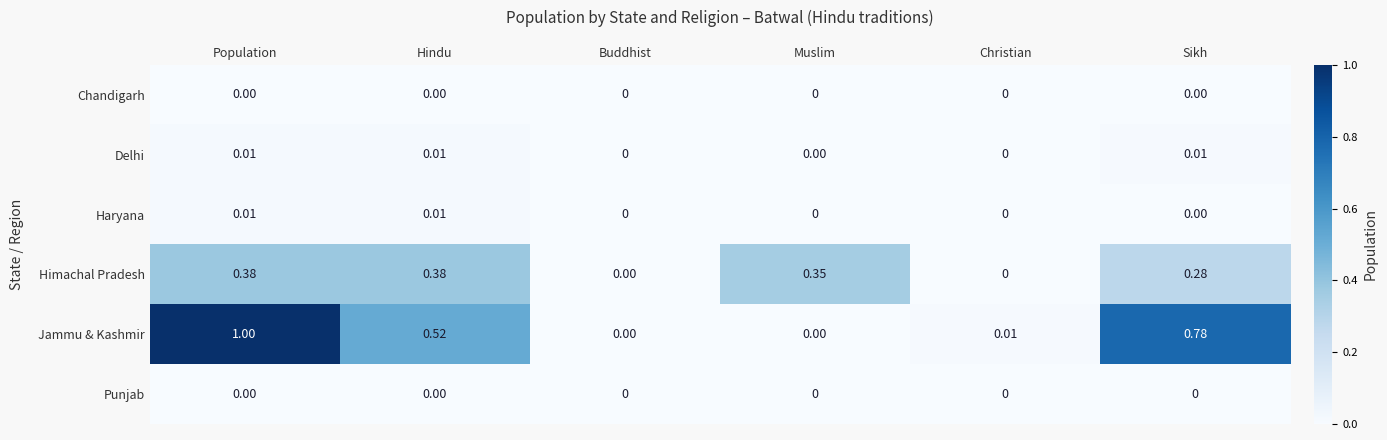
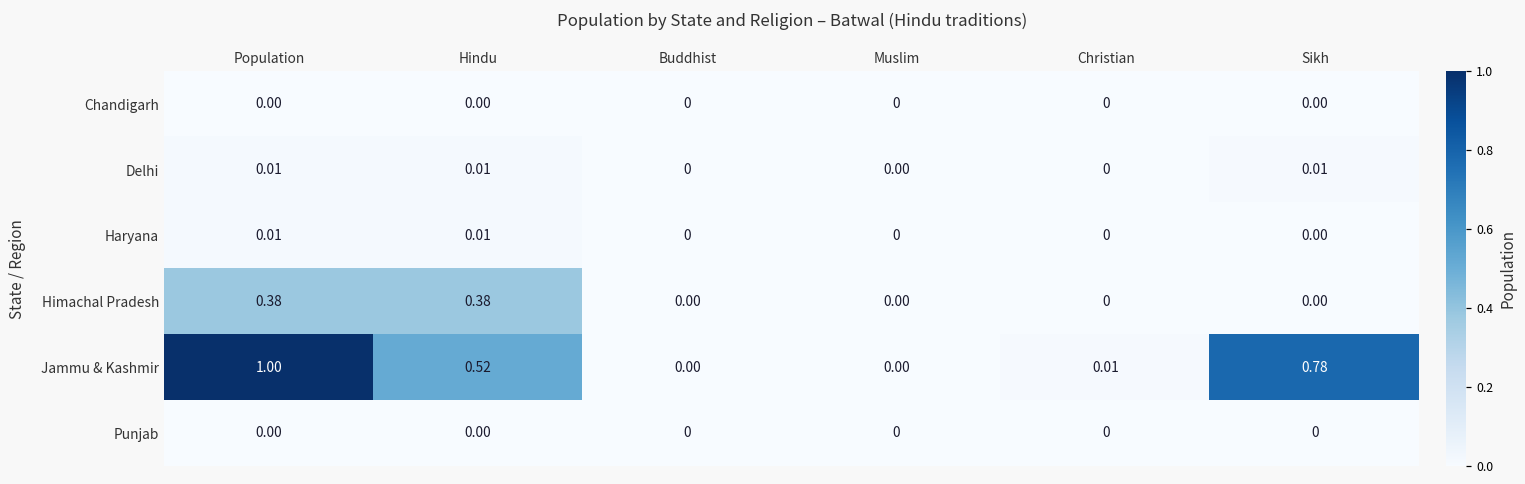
  {
    "Chandigarh": {
      "Population": 0.00,
      "Hindu": 0.00,
      "Buddhist": 0,
      "Muslim": 0,
      "Christian": 0,
      "Sikh": 0.00
    },
    "Delhi": {
      "Population": 0.01,
      "Hindu": 0.01,
      "Buddhist": 0,
      "Muslim": 0.00,
      "Christian": 0,
      "Sikh": 0.01
    },
    "Haryana": {
      "Population": 0.01,
      "Hindu": 0.01,
      "Buddhist": 0,
      "Muslim": 0,
      "Christian": 0,
      "Sikh": 0.00
    },
    "Himachal Pradesh": {
      "Population": 0.38,
      "Hindu": 0.38,
      "Buddhist": 0.00,
-     "Muslim": 0.35,
+     "Muslim": 0.00,
      "Christian": 0,
-     "Sikh": 0.28
+     "Sikh": 0.00
    },
    "Jammu & Kashmir": {
      "Population": 1.00,
      "Hindu": 0.52,
      "Buddhist": 0.00,
      "Muslim": 0.00,
      "Christian": 0.01,
      "Sikh": 0.78
    },
    "Punjab": {
      "Population": 0.00,
      "Hindu": 0.00,
      "Buddhist": 0,
      "Muslim": 0,
      "Christian": 0,
      "Sikh": 0
    }
  }
